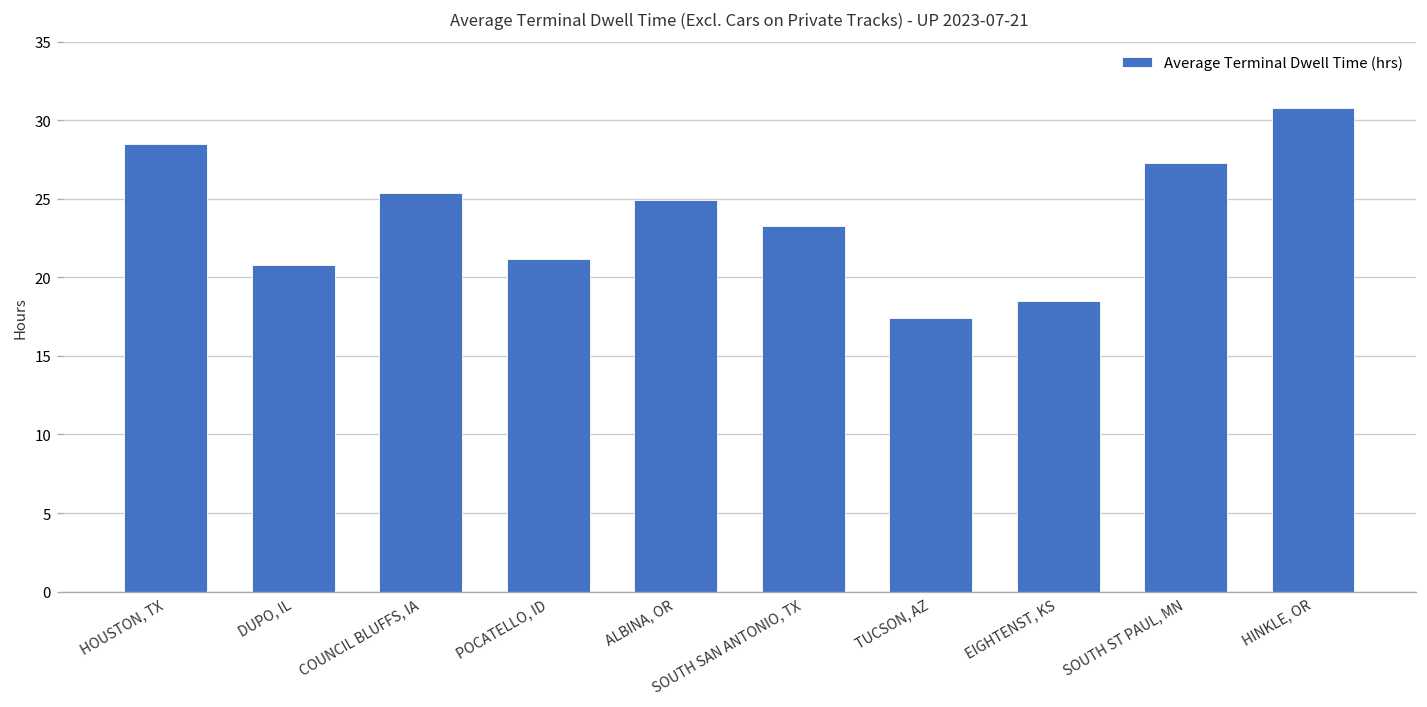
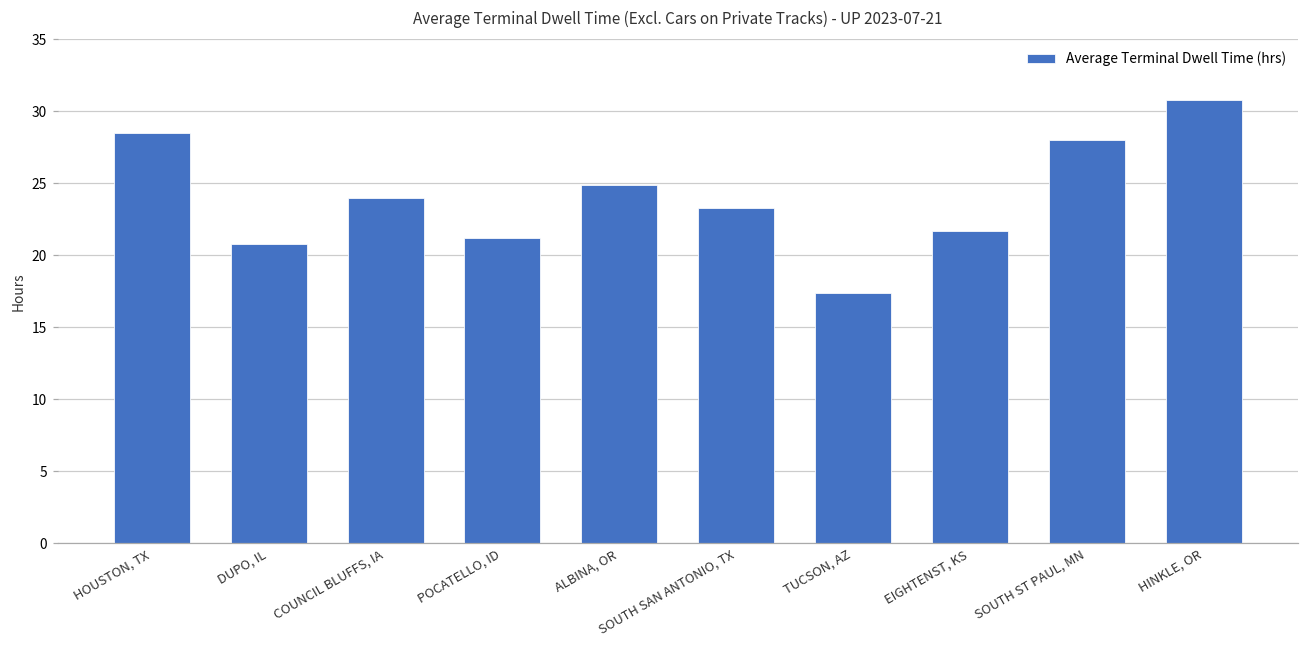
  {
    "HOUSTON, TX": 28.5,
    "DUPO, IL": 20.8,
-   "COUNCIL BLUFFS, IA": 25.4,
+   "COUNCIL BLUFFS, IA": 24.0,
    "POCATELLO, ID": 21.2,
    "ALBINA, OR": 24.9,
    "SOUTH SAN ANTONIO, TX": 23.3,
    "TUCSON, AZ": 17.4,
-   "EIGHTENST, KS": 18.5,
-   "SOUTH ST PAUL, MN": 27.3,
+   "EIGHTENST, KS": 21.7,
+   "SOUTH ST PAUL, MN": 28.0,
    "HINKLE, OR": 30.8
  }
